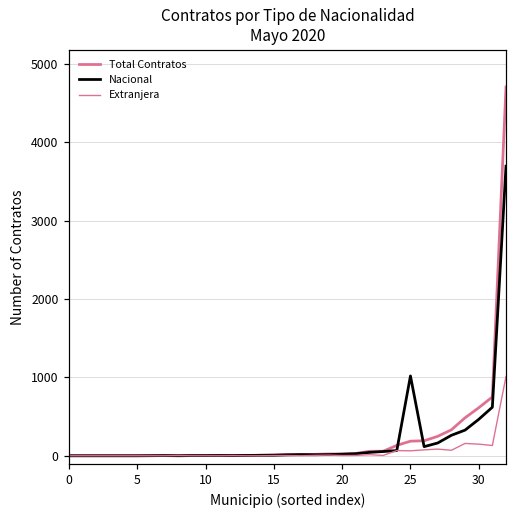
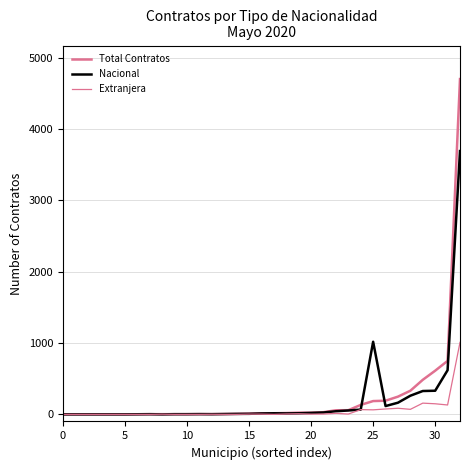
  {
    "Nacional": {
      "25": 1000,
-     "30": 500
+     "30": 300
    }
  }
